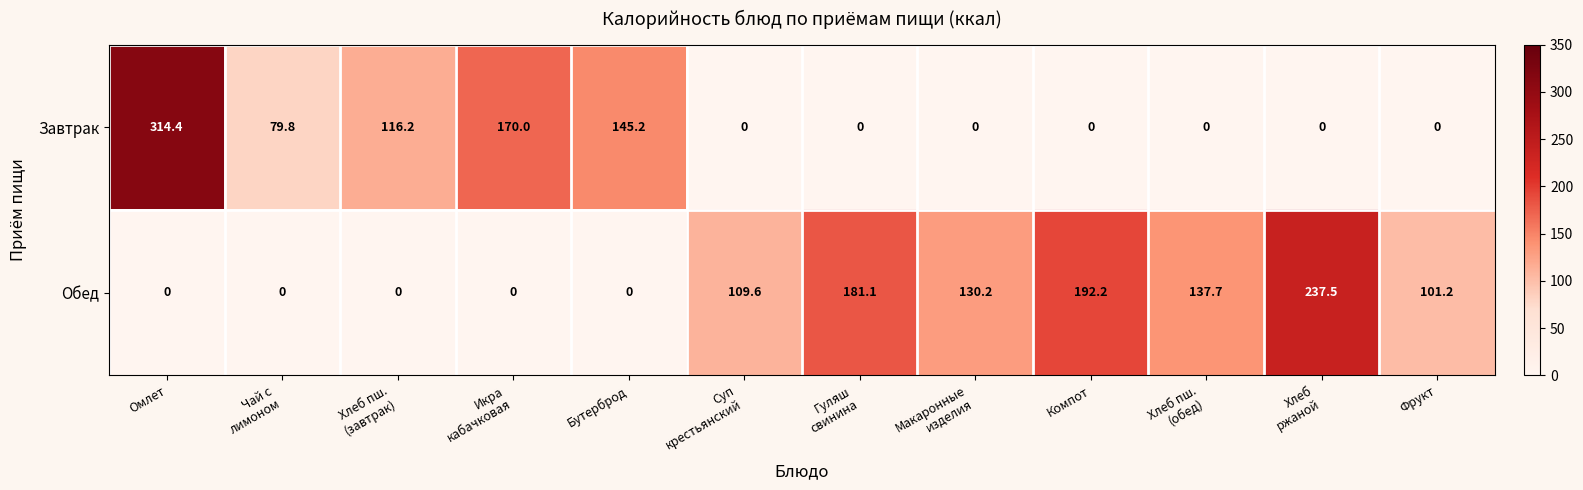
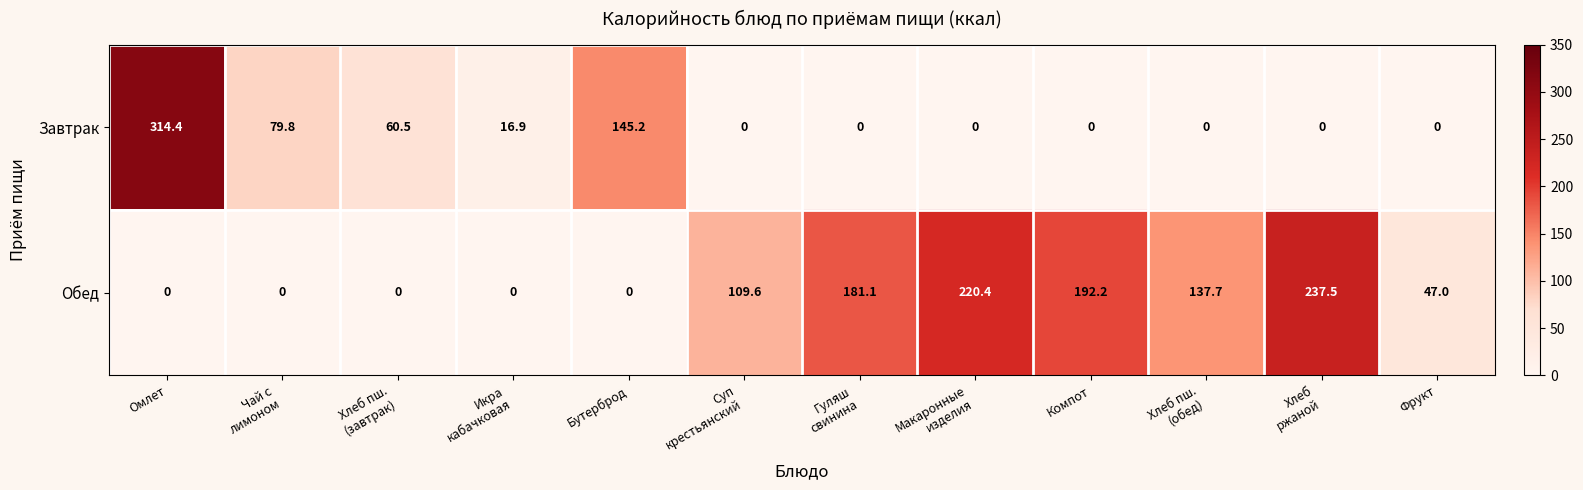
  {
    "Завтрак": {
      "Омлет": 314.4,
      "Чай с лимоном": 79.8,
-     "Хлеб пш. (завтрак)": 116.2,
-     "Икра кабачковая": 170.0,
+     "Хлеб пш. (завтрак)": 60.5,
+     "Икра кабачковая": 16.9,
      "Бутерброд": 145.2,
      "Суп крестьянский": 0,
      "Гуляш свинина": 0,
      "Макаронные изделия": 0,
      "Компот": 0,
      "Хлеб пш. (обед)": 0,
      "Хлеб ржаной": 0,
      "Фрукт": 0
    },
    "Обед": {
      "Омлет": 0,
      "Чай с лимоном": 0,
      "Хлеб пш. (завтрак)": 0,
      "Икра кабачковая": 0,
      "Бутерброд": 0,
      "Суп крестьянский": 109.6,
      "Гуляш свинина": 181.1,
-     "Макаронные изделия": 130.2,
+     "Макаронные изделия": 220.4,
      "Компот": 192.2,
      "Хлеб пш. (обед)": 137.7,
      "Хлеб ржаной": 237.5,
-     "Фрукт": 101.2
+     "Фрукт": 47.0
    }
  }
